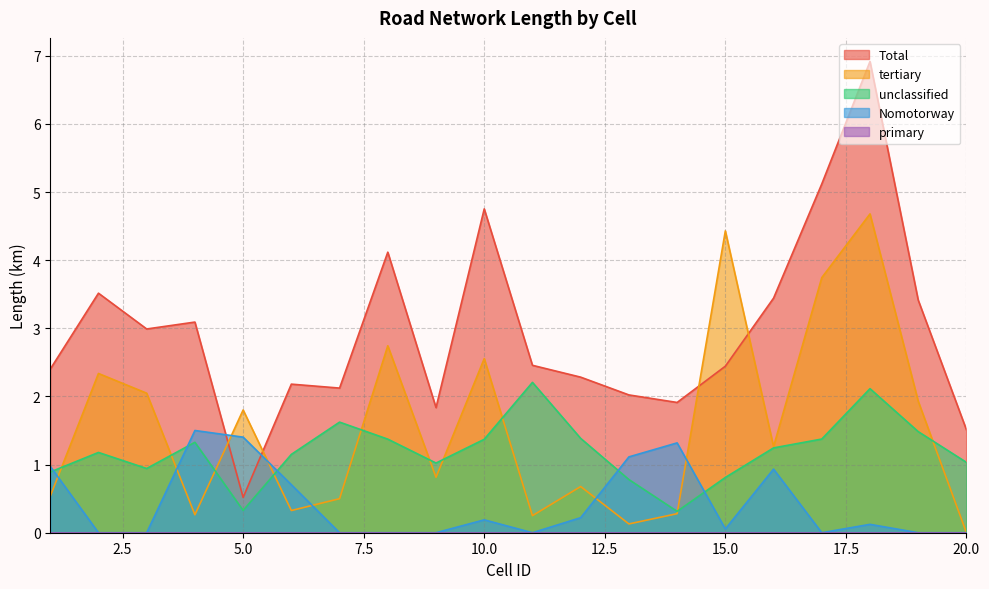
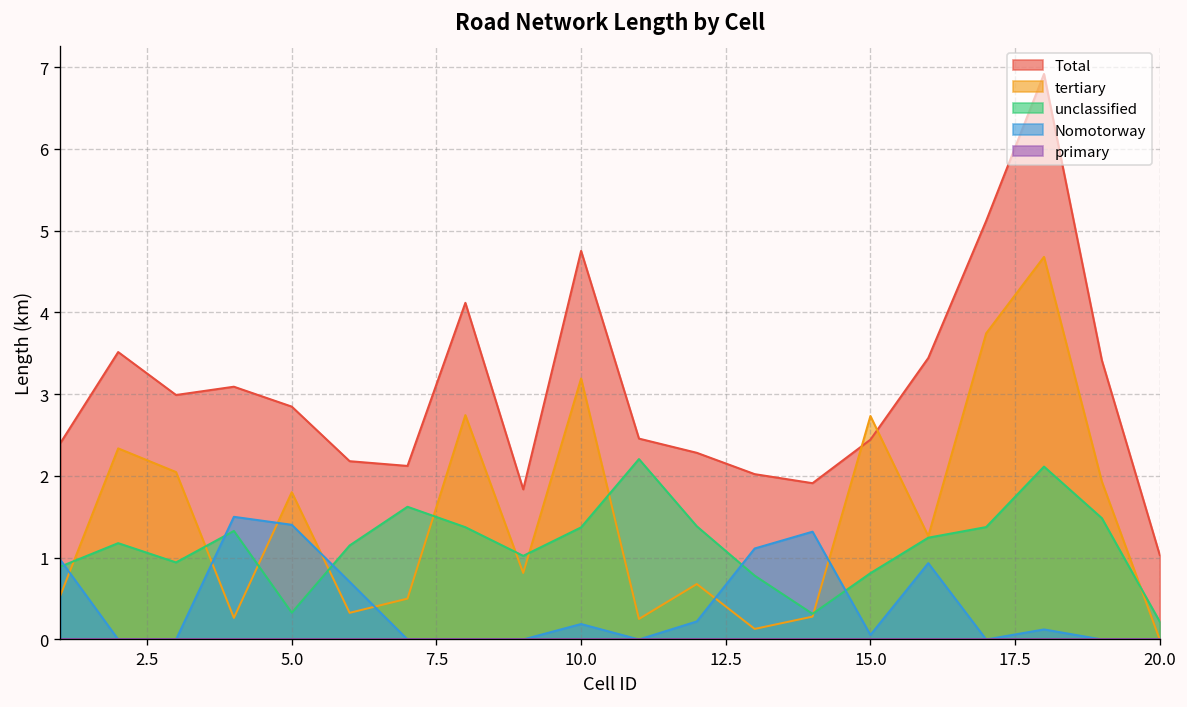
  {
    "Total": {
-     "5.0": 0.5,
+     "5.0": 2.8,
      "10.0": 4.8,
      "15.0": 2.4,
-     "20.0": 1.5
+     "20.0": 1.0
    },
    "tertiary": {
      "5.0": 1.8,
-     "10.0": 2.6,
-     "15.0": 4.4
+     "10.0": 3.2,
+     "15.0": 2.7
    },
    "unclassified": {
      "5.0": 0.3,
      "10.0": 1.4,
      "15.0": 0.8,
-     "20.0": 1.0
+     "20.0": 0.2
    },
    "Nomotorway": {
      "5.0": 1.4,
      "10.0": 0.2,
      "15.0": 0.1
    },
    "primary": {
      "5.0": 0.0,
      "10.0": 0.0,
      "15.0": 0.0
    }
  }
